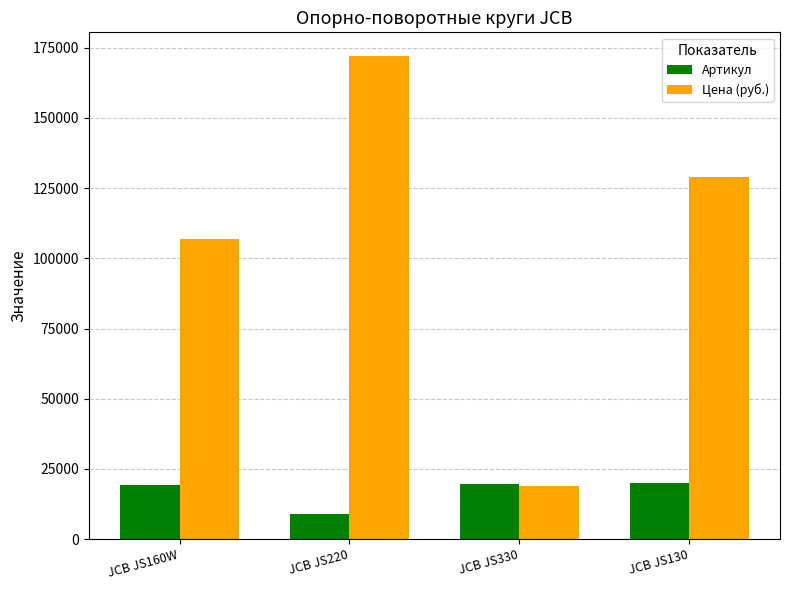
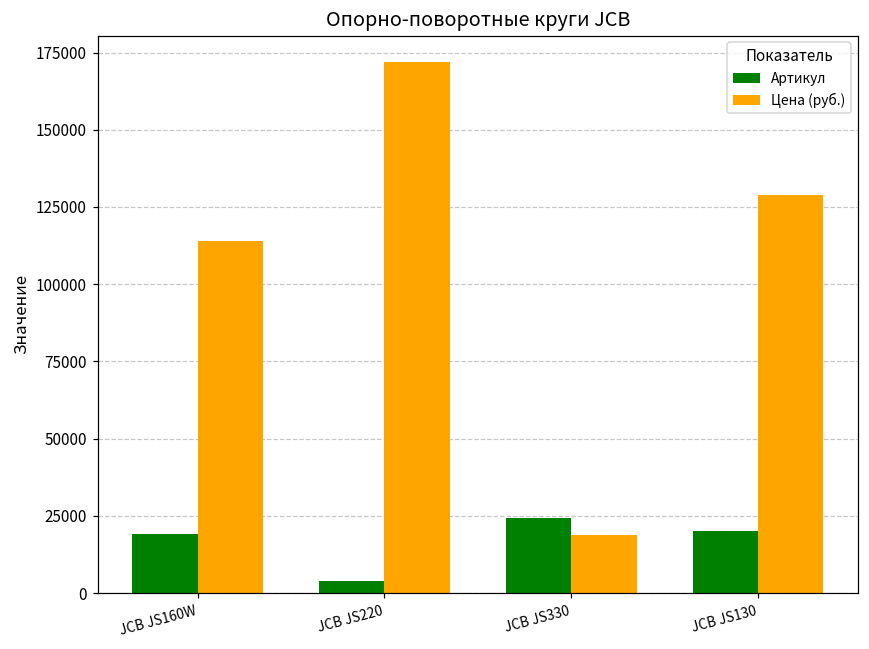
  {
    "Артикул": {
      "JCB JS160W": 19000,
-     "JCB JS220": 9000,
-     "JCB JS330": 20000,
+     "JCB JS220": 4000,
+     "JCB JS330": 24000,
      "JCB JS130": 20000
    },
    "Цена (руб.)": {
-     "JCB JS160W": 107000,
+     "JCB JS160W": 114000,
      "JCB JS220": 172000,
      "JCB JS330": 19000,
      "JCB JS130": 129000
    }
  }
